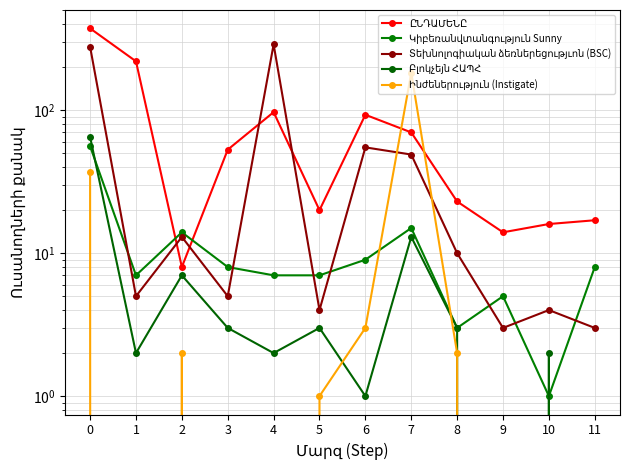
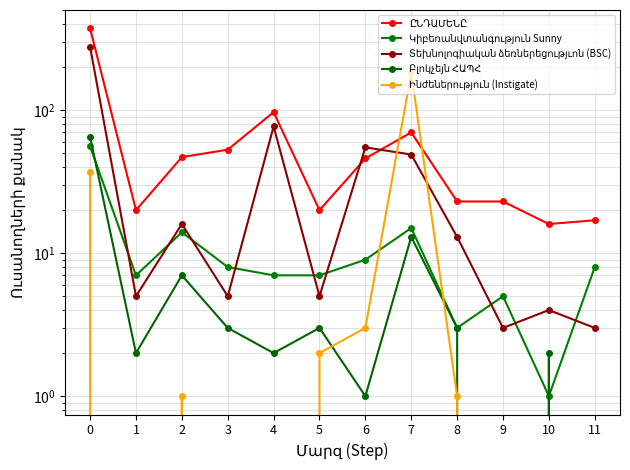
  {
    "ԸՆԴԱՄԵՆԸ": {
      "0": 370,
-     "1": 220,
-     "2": 8,
+     "1": 20,
+     "2": 47,
      "3": 53,
      "4": 100,
      "5": 20,
-     "6": 90,
+     "6": 46,
      "7": 70,
      "8": 23,
-     "9": 14,
+     "9": 23,
      "10": 16,
      "11": 17
    },
    "Տեխնոլոգիական ձեռներեցությւոն (BSC)": {
      "0": 280,
      "1": 5,
-     "2": 13,
+     "2": 16,
      "3": 5,
-     "4": 290,
-     "5": 4,
+     "4": 80,
+     "5": 5,
      "6": 55,
      "7": 49,
-     "8": 10,
+     "8": 13,
      "9": 3,
      "10": 4,
      "11": 3
    },
    "Ինժեներություն (Instigate)": {
      "0": 37,
-     "2": 2,
-     "5": 1,
+     "2": 1,
+     "5": 2,
      "6": 3,
-     "8": 2
+     "8": 1
    }
  }
